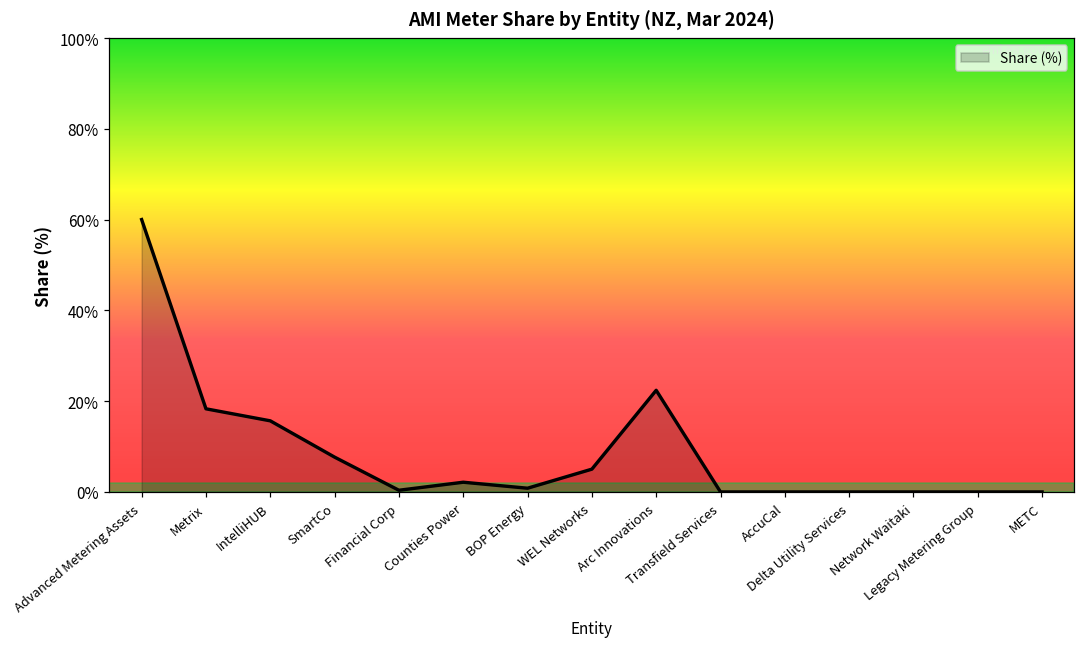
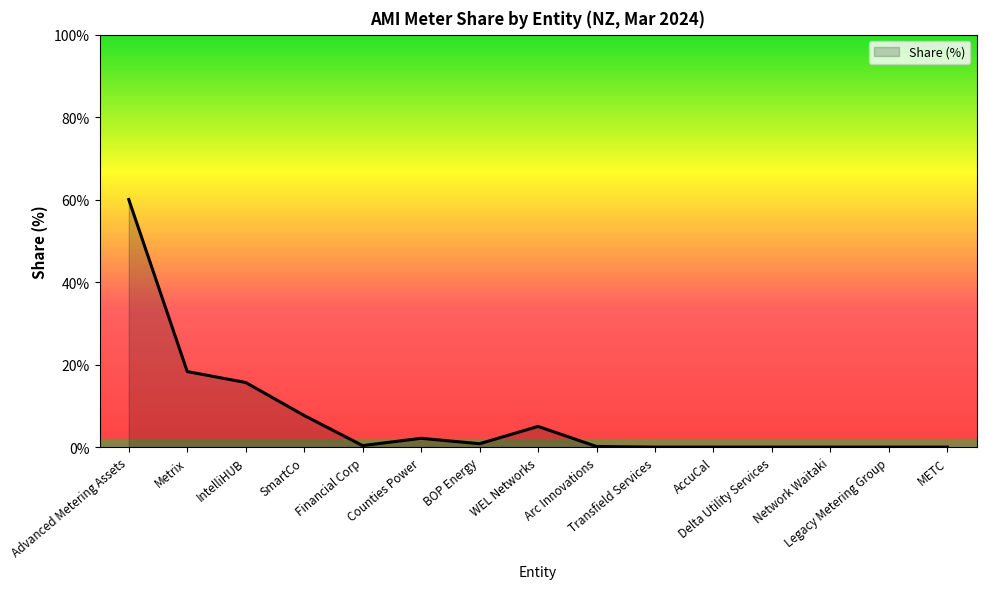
  {
    "Advanced Metering Assets": "60%",
    "Metrix": "18%",
    "IntelliHUB": "16%",
    "SmartCo": "8%",
    "Financial Corp": "0%",
    "Counties Power": "2%",
    "BOP Energy": "1%",
    "WEL Networks": "5%",
-   "Arc Innovations": "22%",
+   "Arc Innovations": "0%",
    "Transfield Services": "0%",
    "AccuCal": "0%",
    "Delta Utility Services": "0%",
    "Network Waitaki": "0%",
    "Legacy Metering Group": "0%",
    "METC": "0%"
  }
